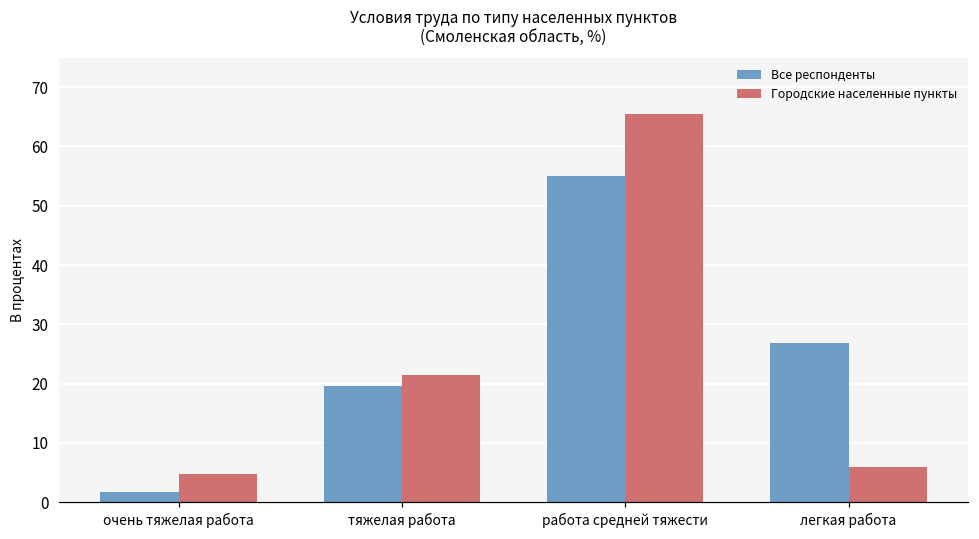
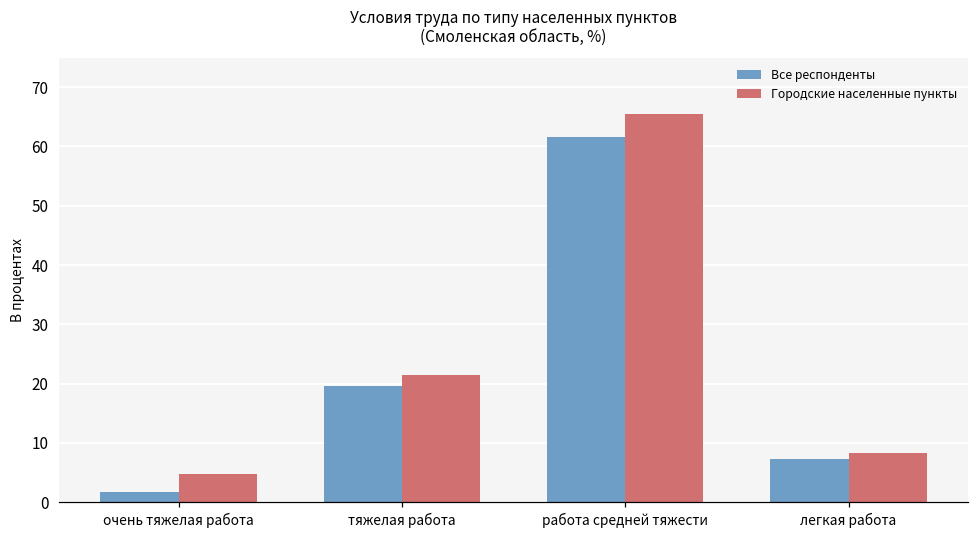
  {
    "Все респонденты": {
      "очень тяжелая работа": 2,
      "тяжелая работа": 20,
-     "работа средней тяжести": 55,
-     "легкая работа": 27
+     "работа средней тяжести": 62,
+     "легкая работа": 7
    },
    "Городские населенные пункты": {
      "очень тяжелая работа": 5,
      "тяжелая работа": 21,
      "работа средней тяжести": 65,
-     "легкая работа": 6
+     "легкая работа": 8
    }
  }
